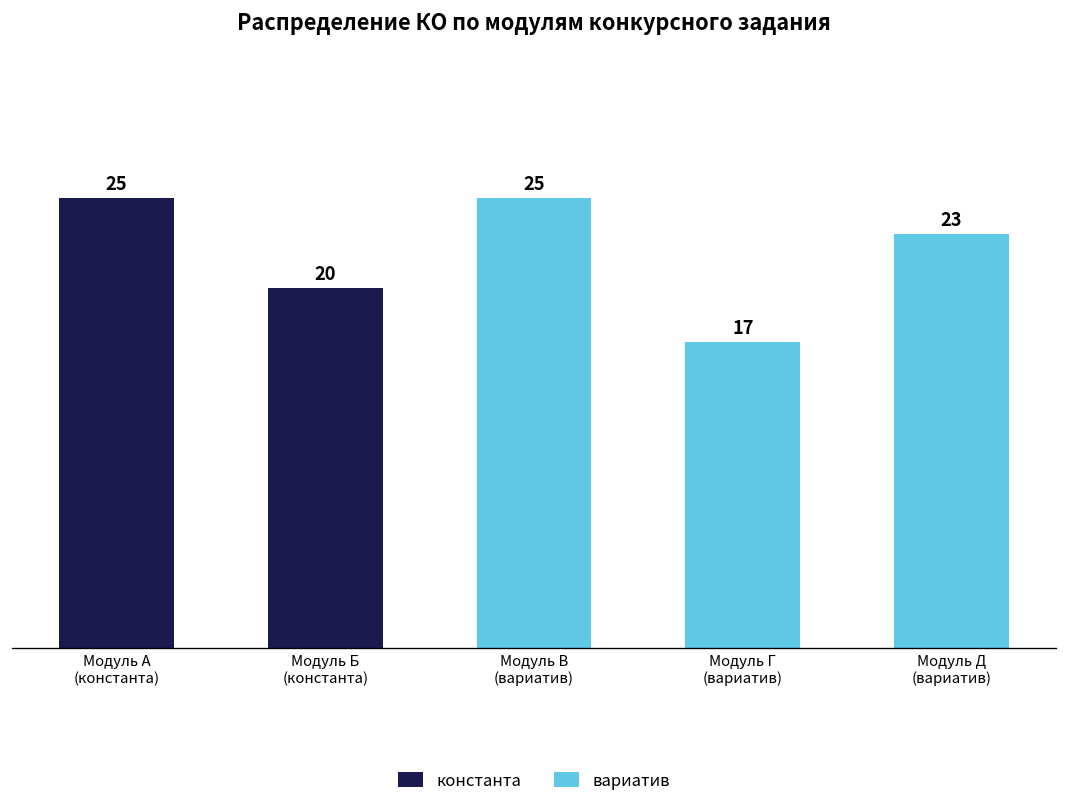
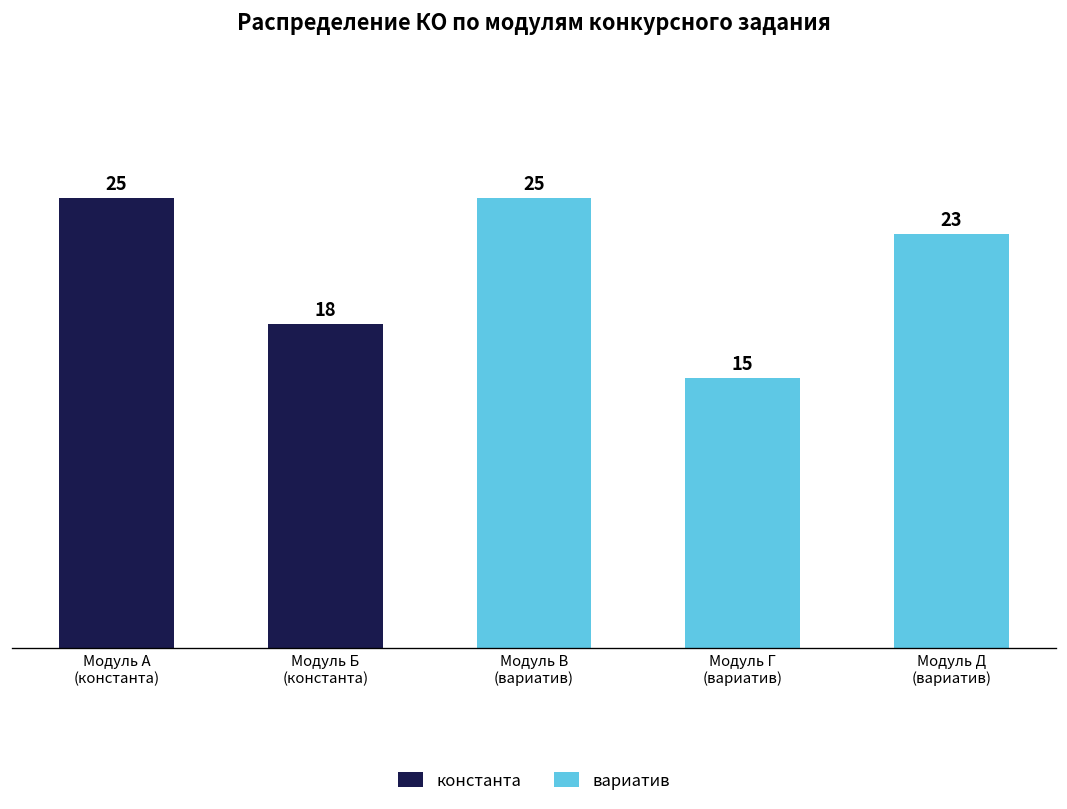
  {
    "константа": {
      "Модуль А (константа)": 25,
-     "Модуль Б (константа)": 20
+     "Модуль Б (константа)": 18
    },
    "вариатив": {
      "Модуль В (вариатив)": 25,
-     "Модуль Г (вариатив)": 17,
+     "Модуль Г (вариатив)": 15,
      "Модуль Д (вариатив)": 23
    }
  }
